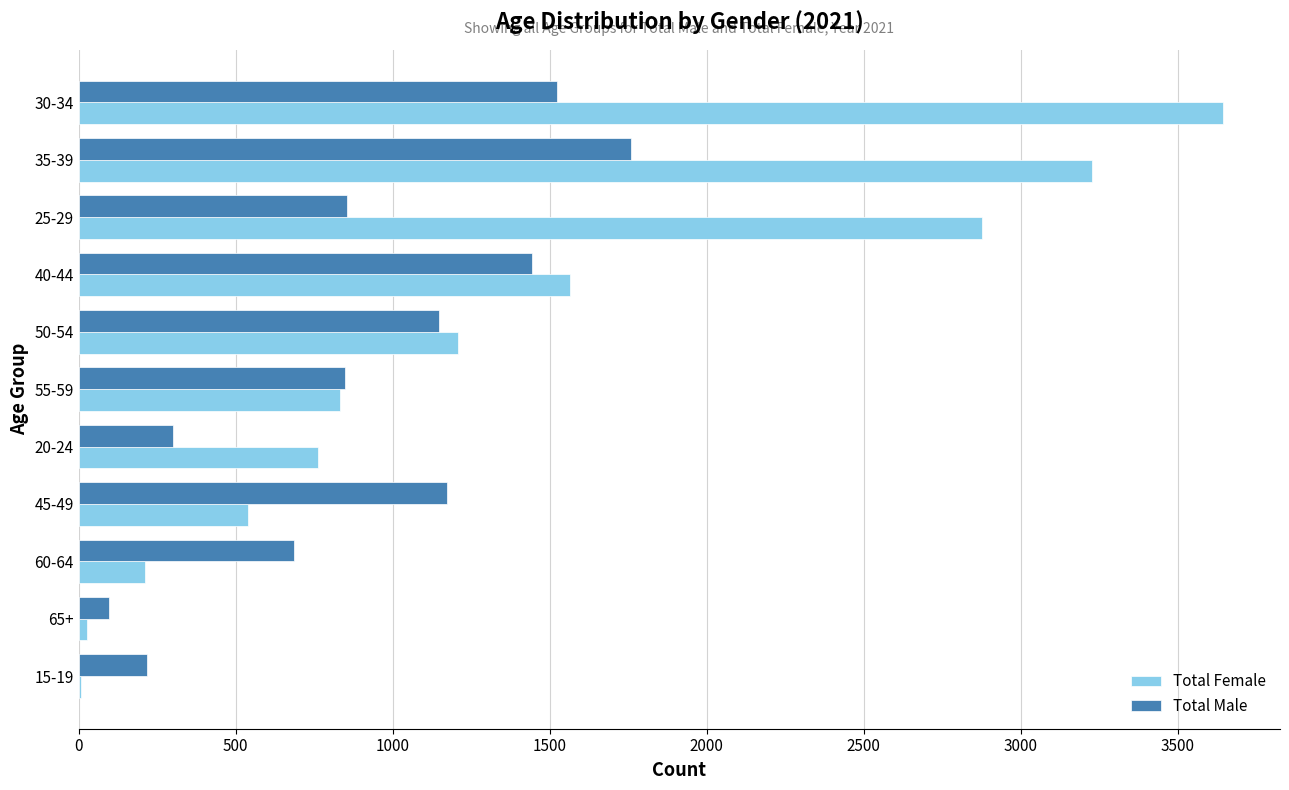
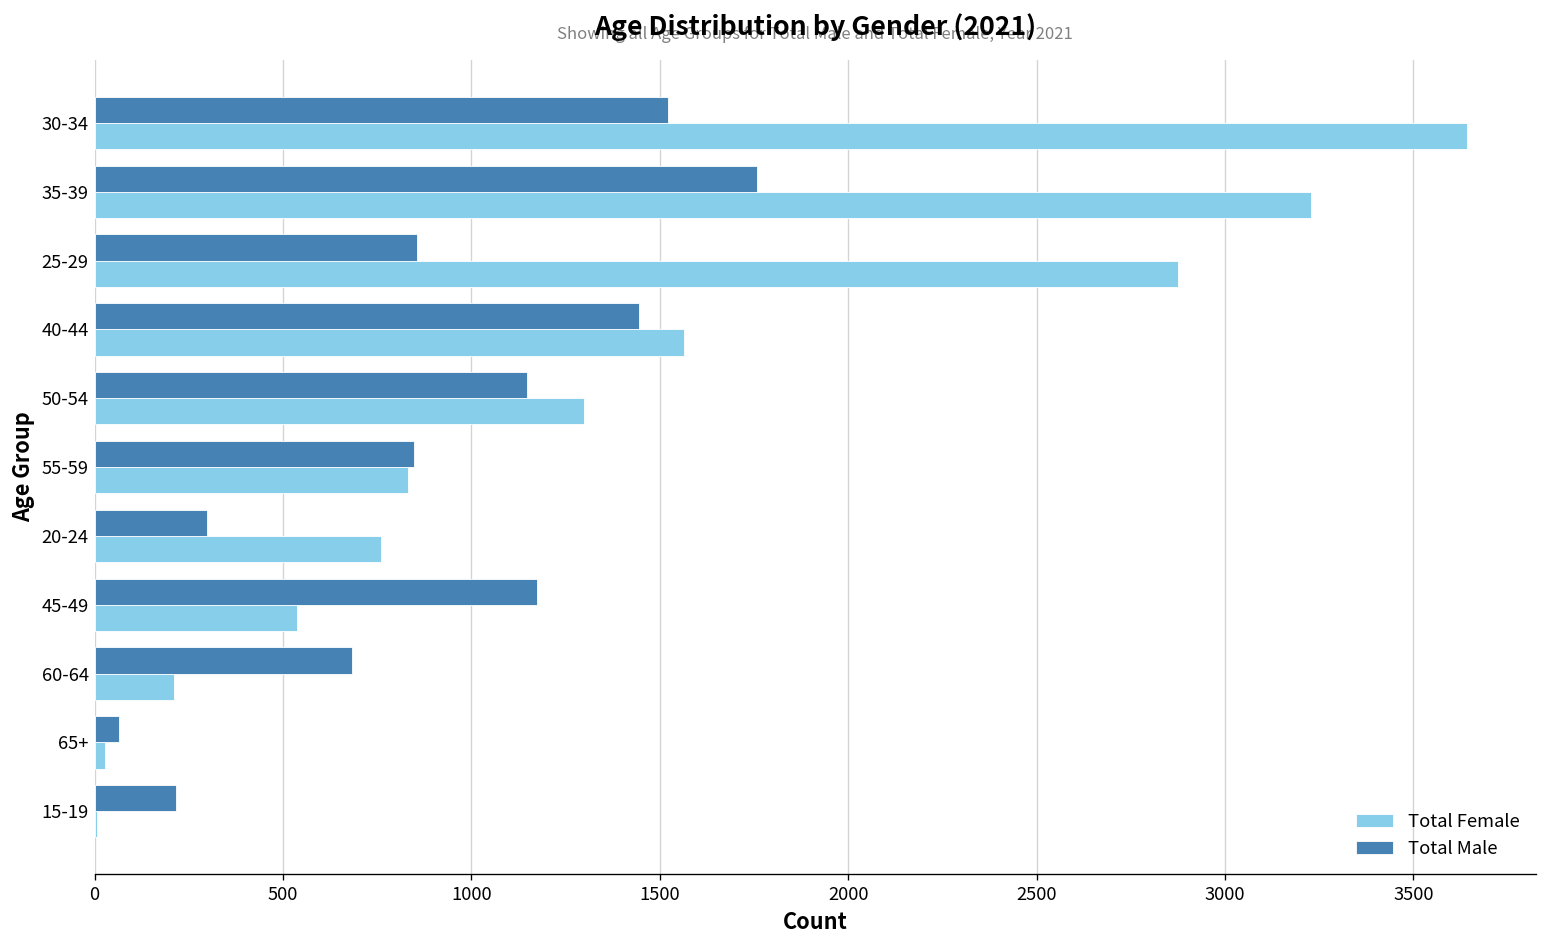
  {
    "Total Female": {
      "30-34": 3640,
      "35-39": 3230,
      "25-29": 2880,
      "40-44": 1570,
-     "50-54": 1210,
+     "50-54": 1300,
      "55-59": 830,
      "20-24": 760,
      "45-49": 540,
      "60-64": 210,
      "65+": 30
    },
    "Total Male": {
      "30-34": 1520,
      "35-39": 1760,
      "25-29": 860,
      "40-44": 1440,
      "50-54": 1150,
      "55-59": 850,
      "20-24": 300,
      "45-49": 1170,
      "60-64": 680,
-     "65+": 100,
+     "65+": 70,
      "15-19": 220
    }
  }
